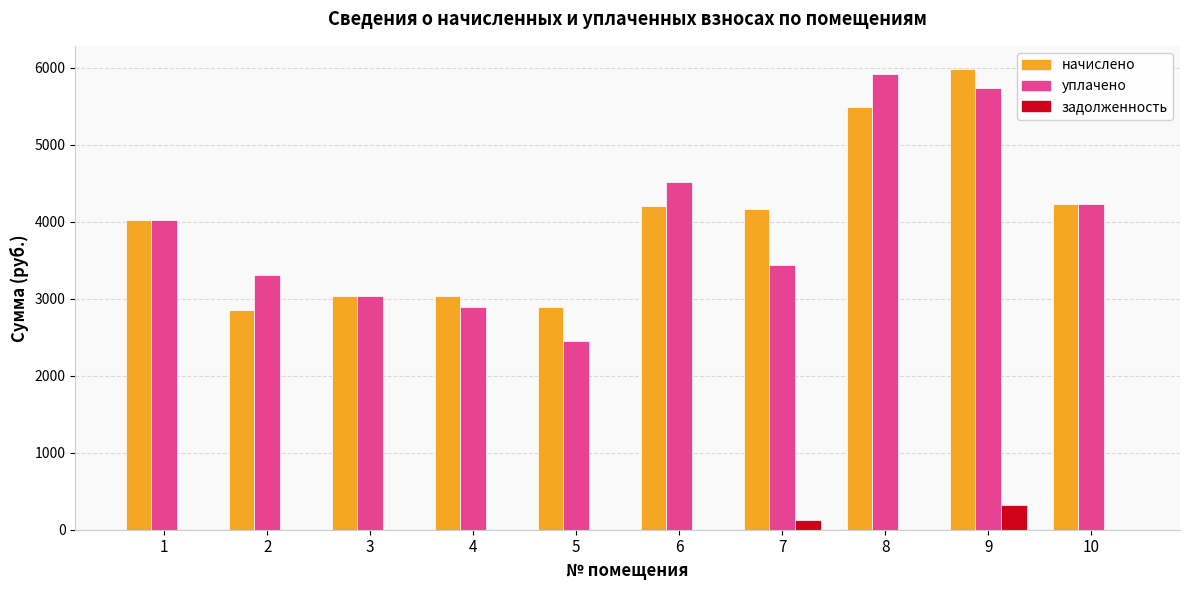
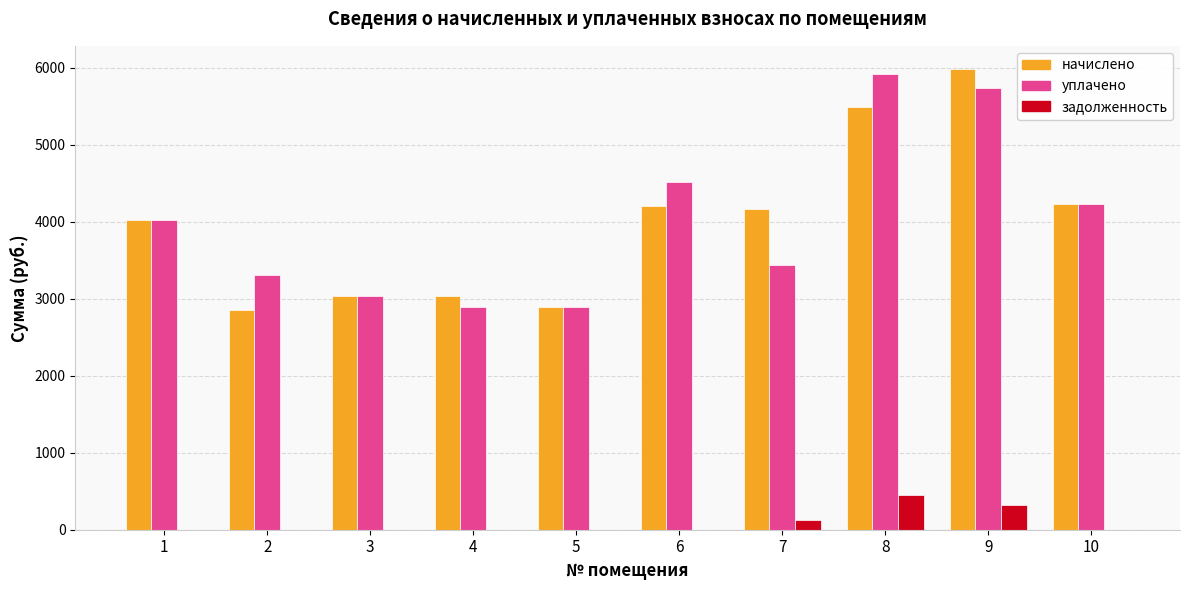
  {
    "начислено": {
      "1": 4000,
      "2": 2900,
      "3": 3000,
      "4": 3000,
      "5": 2900,
      "6": 4200,
      "7": 4200,
      "8": 5500,
      "9": 6000,
      "10": 4200
    },
    "уплачено": {
      "1": 4000,
      "2": 3300,
      "3": 3000,
      "4": 2900,
-     "5": 2500,
+     "5": 2900,
      "6": 4500,
      "7": 3400,
      "8": 5900,
      "9": 5700,
      "10": 4200
    },
    "задолженность": {
      "1": 0,
      "2": 0,
      "3": 0,
      "4": 0,
      "5": 0,
      "6": 0,
      "7": 100,
-     "8": 0,
+     "8": 500,
      "9": 300,
      "10": 0
    }
  }
